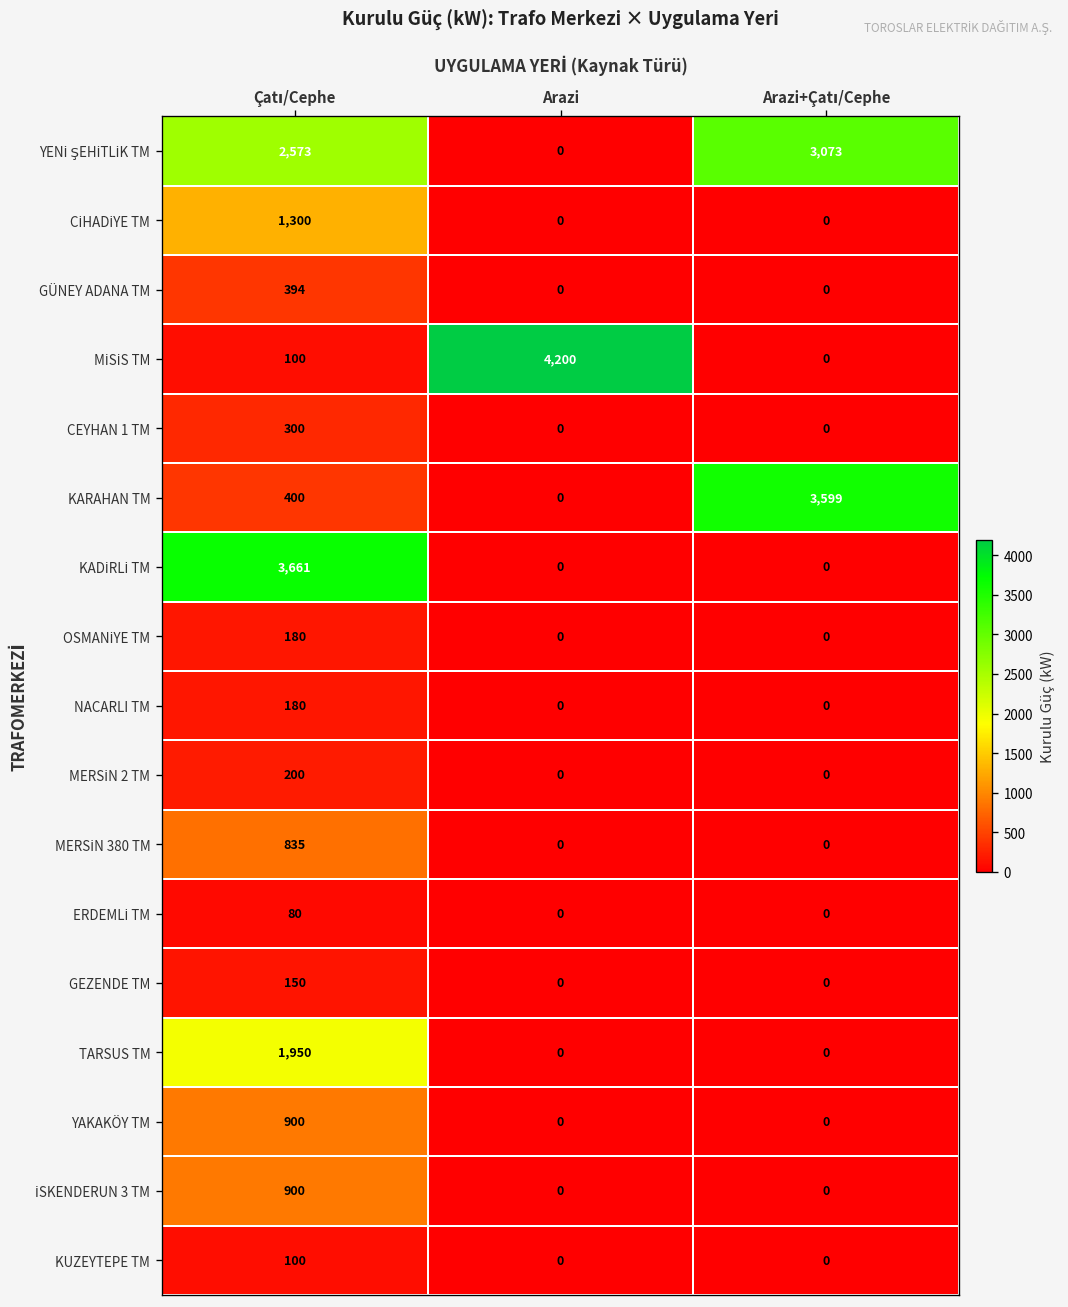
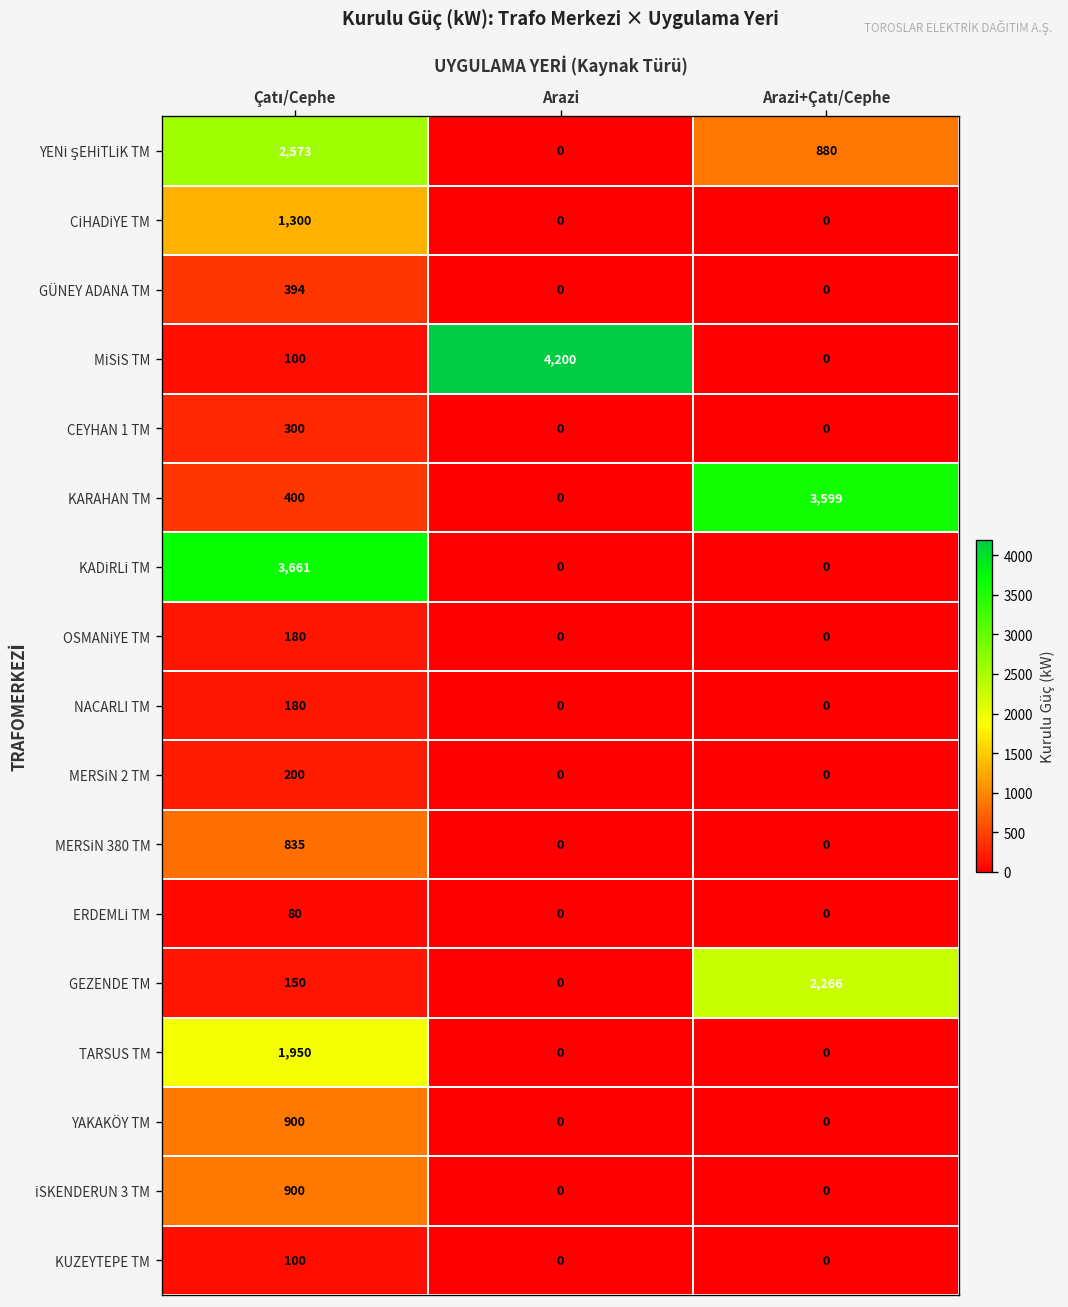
  {
    "YENİ ŞEHİTLİK TM": {
      "Çatı/Cephe": "2,573",
      "Arazi": "0",
-     "Arazi+Çatı/Cephe": "3,073"
+     "Arazi+Çatı/Cephe": "880"
    },
    "CİHADİYE TM": {
      "Çatı/Cephe": "1,300",
      "Arazi": "0",
      "Arazi+Çatı/Cephe": "0"
    },
    "GÜNEY ADANA TM": {
      "Çatı/Cephe": "394",
      "Arazi": "0",
      "Arazi+Çatı/Cephe": "0"
    },
    "MİSİS TM": {
      "Çatı/Cephe": "100",
      "Arazi": "4,200",
      "Arazi+Çatı/Cephe": "0"
    },
    "CEYHAN 1 TM": {
      "Çatı/Cephe": "300",
      "Arazi": "0",
      "Arazi+Çatı/Cephe": "0"
    },
    "KARAHAN TM": {
      "Çatı/Cephe": "400",
      "Arazi": "0",
      "Arazi+Çatı/Cephe": "3,599"
    },
    "KADİRLİ TM": {
      "Çatı/Cephe": "3,661",
      "Arazi": "0",
      "Arazi+Çatı/Cephe": "0"
    },
    "OSMANİYE TM": {
      "Çatı/Cephe": "180",
      "Arazi": "0",
      "Arazi+Çatı/Cephe": "0"
    },
    "NACARLI TM": {
      "Çatı/Cephe": "180",
      "Arazi": "0",
      "Arazi+Çatı/Cephe": "0"
    },
    "MERSİN 2 TM": {
      "Çatı/Cephe": "200",
      "Arazi": "0",
      "Arazi+Çatı/Cephe": "0"
    },
    "MERSİN 380 TM": {
      "Çatı/Cephe": "835",
      "Arazi": "0",
      "Arazi+Çatı/Cephe": "0"
    },
    "ERDEMLİ TM": {
      "Çatı/Cephe": "80",
      "Arazi": "0",
      "Arazi+Çatı/Cephe": "0"
    },
    "GEZENDE TM": {
      "Çatı/Cephe": "150",
      "Arazi": "0",
-     "Arazi+Çatı/Cephe": "0"
+     "Arazi+Çatı/Cephe": "2,266"
    },
    "TARSUS TM": {
      "Çatı/Cephe": "1,950",
      "Arazi": "0",
      "Arazi+Çatı/Cephe": "0"
    },
    "YAKAKÖY TM": {
      "Çatı/Cephe": "900",
      "Arazi": "0",
      "Arazi+Çatı/Cephe": "0"
    },
    "İSKENDERUN 3 TM": {
      "Çatı/Cephe": "900",
      "Arazi": "0",
      "Arazi+Çatı/Cephe": "0"
    },
    "KUZEYTEPE TM": {
      "Çatı/Cephe": "100",
      "Arazi": "0",
      "Arazi+Çatı/Cephe": "0"
    }
  }
